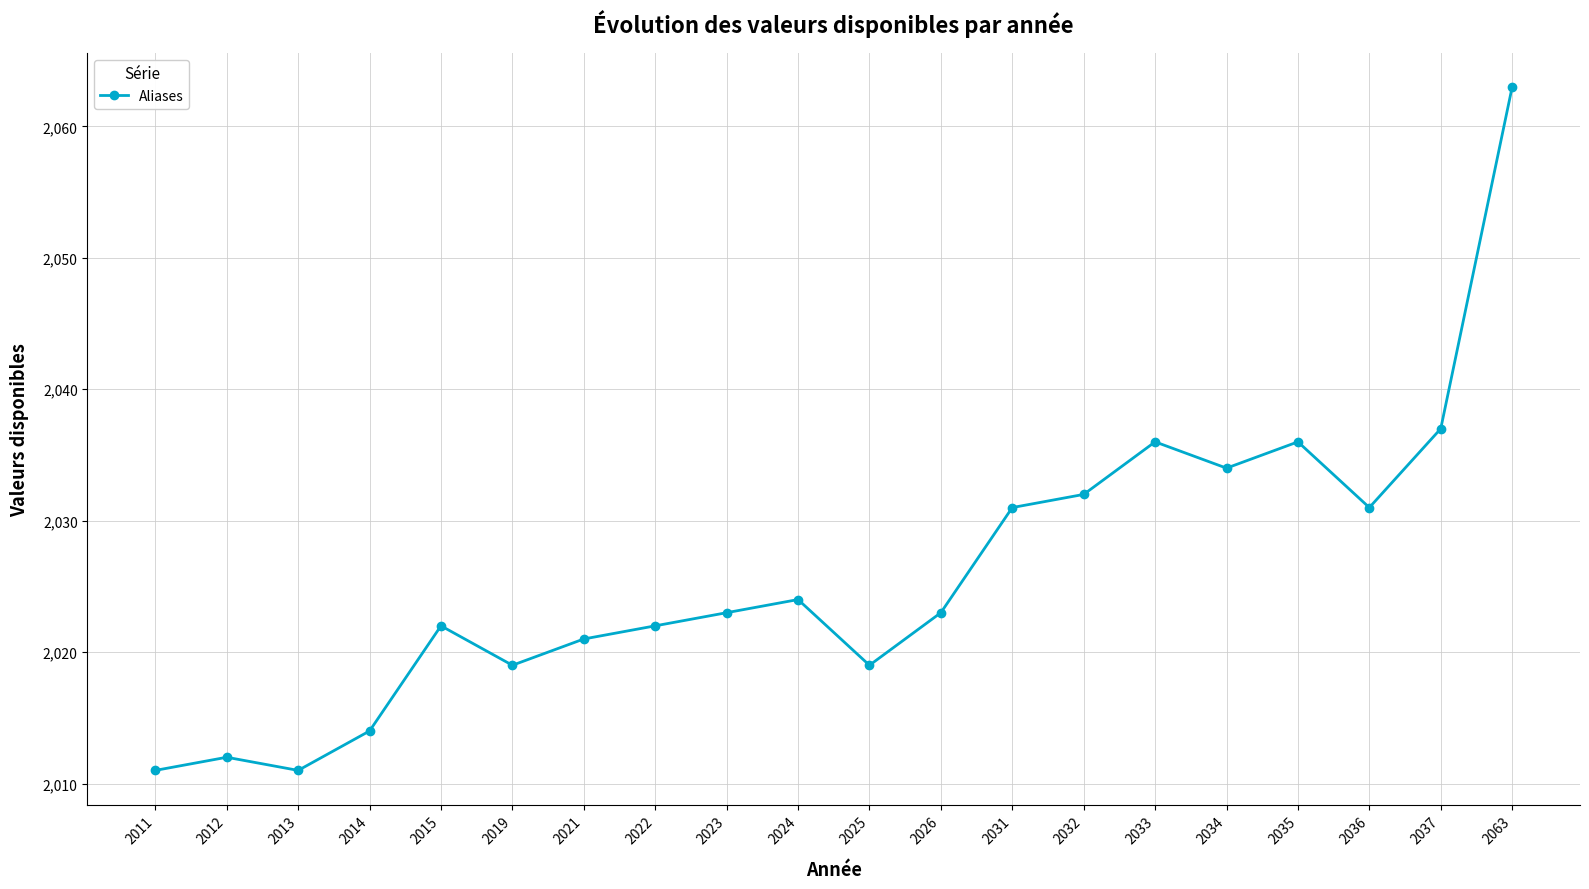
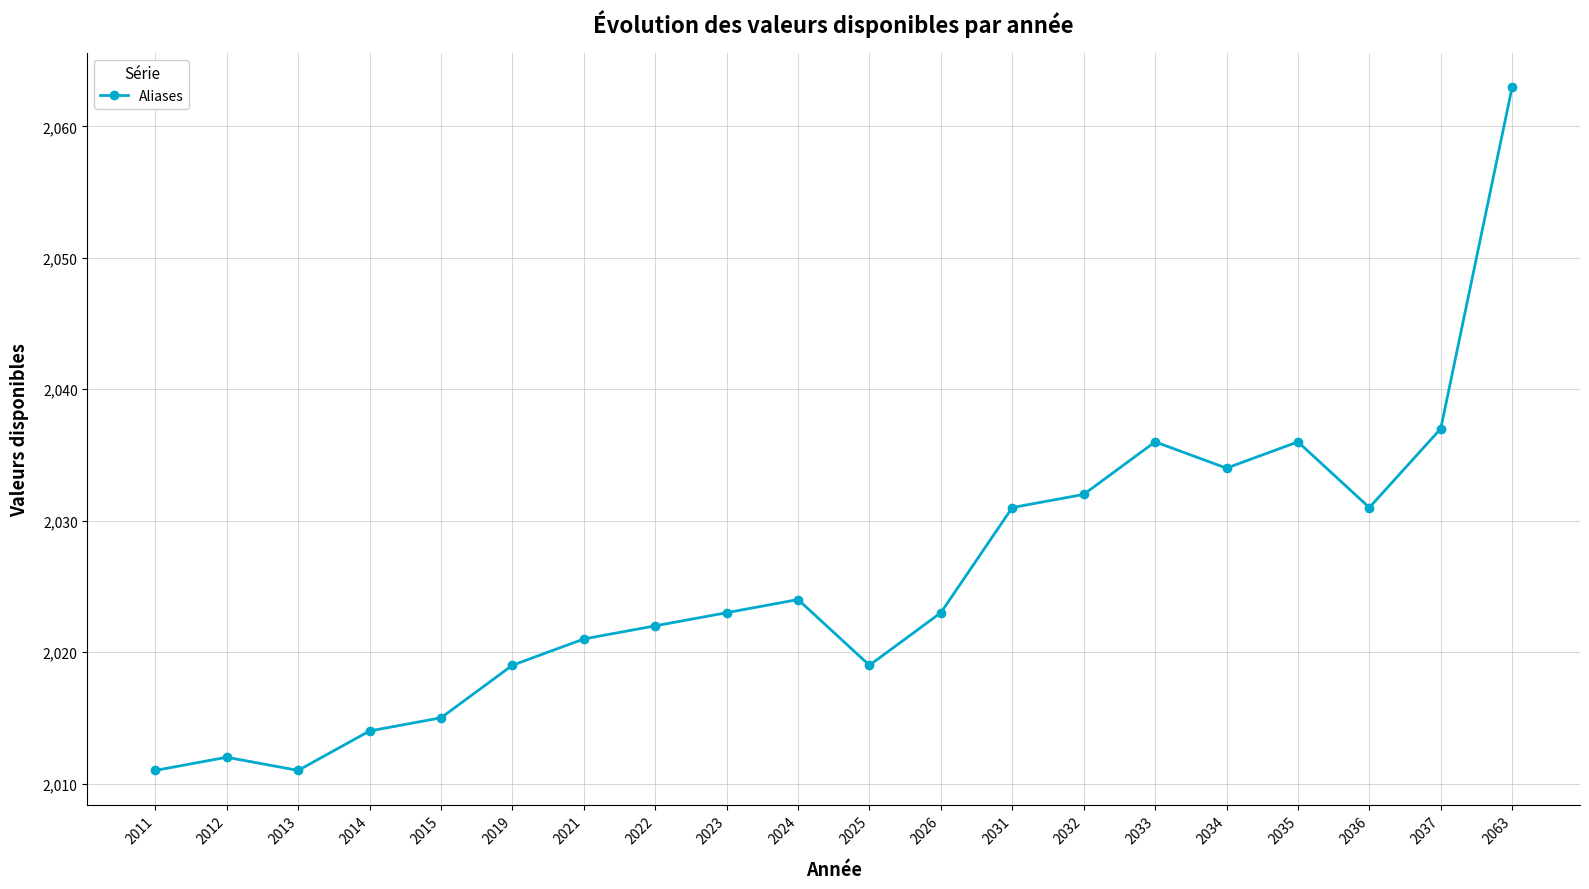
  {
    "2011": "2,011",
    "2012": "2,012",
    "2013": "2,011",
    "2014": "2,014",
-   "2015": "2,022",
+   "2015": "2,015",
    "2019": "2,019",
    "2021": "2,021",
    "2022": "2,022",
    "2023": "2,023",
    "2024": "2,024",
    "2025": "2,019",
    "2026": "2,023",
    "2031": "2,031",
    "2032": "2,032",
    "2033": "2,036",
    "2034": "2,034",
    "2035": "2,036",
    "2036": "2,031",
    "2037": "2,037",
    "2063": "2,063"
  }
